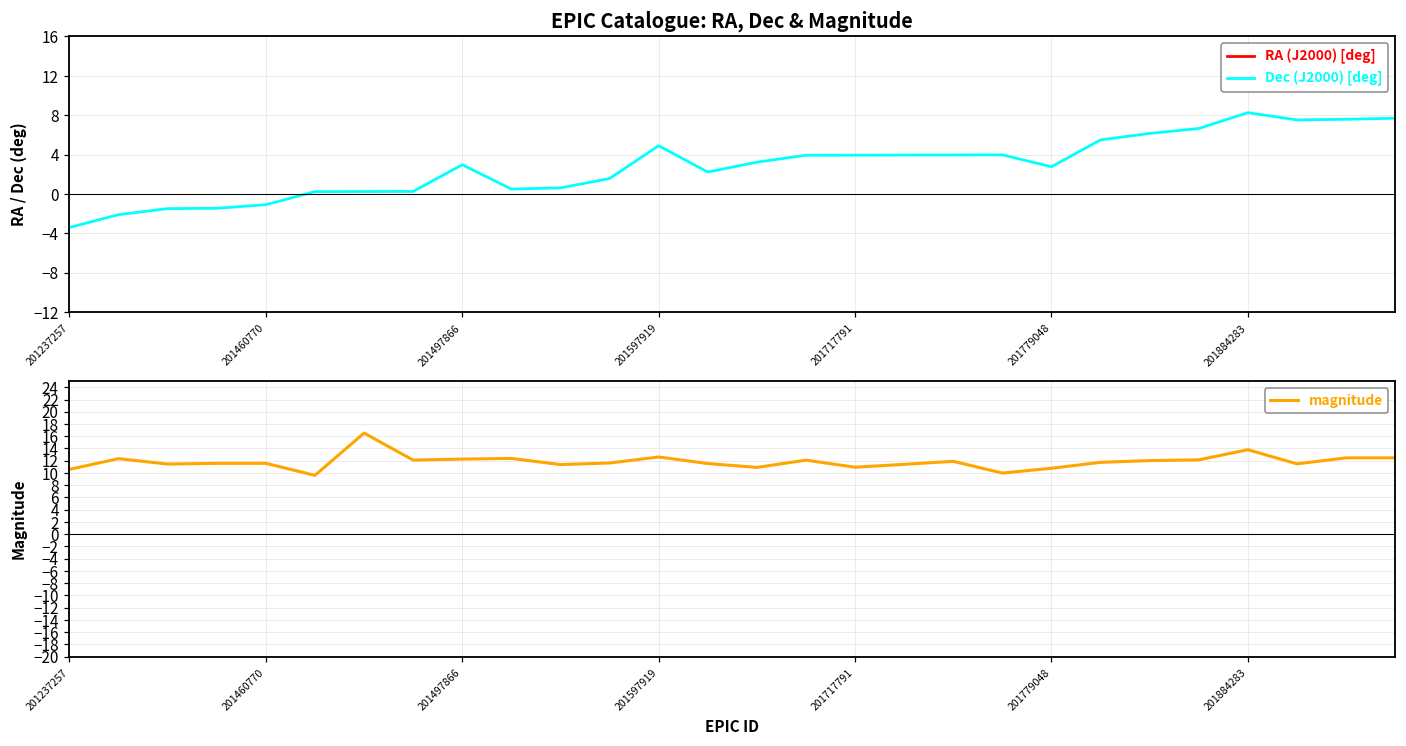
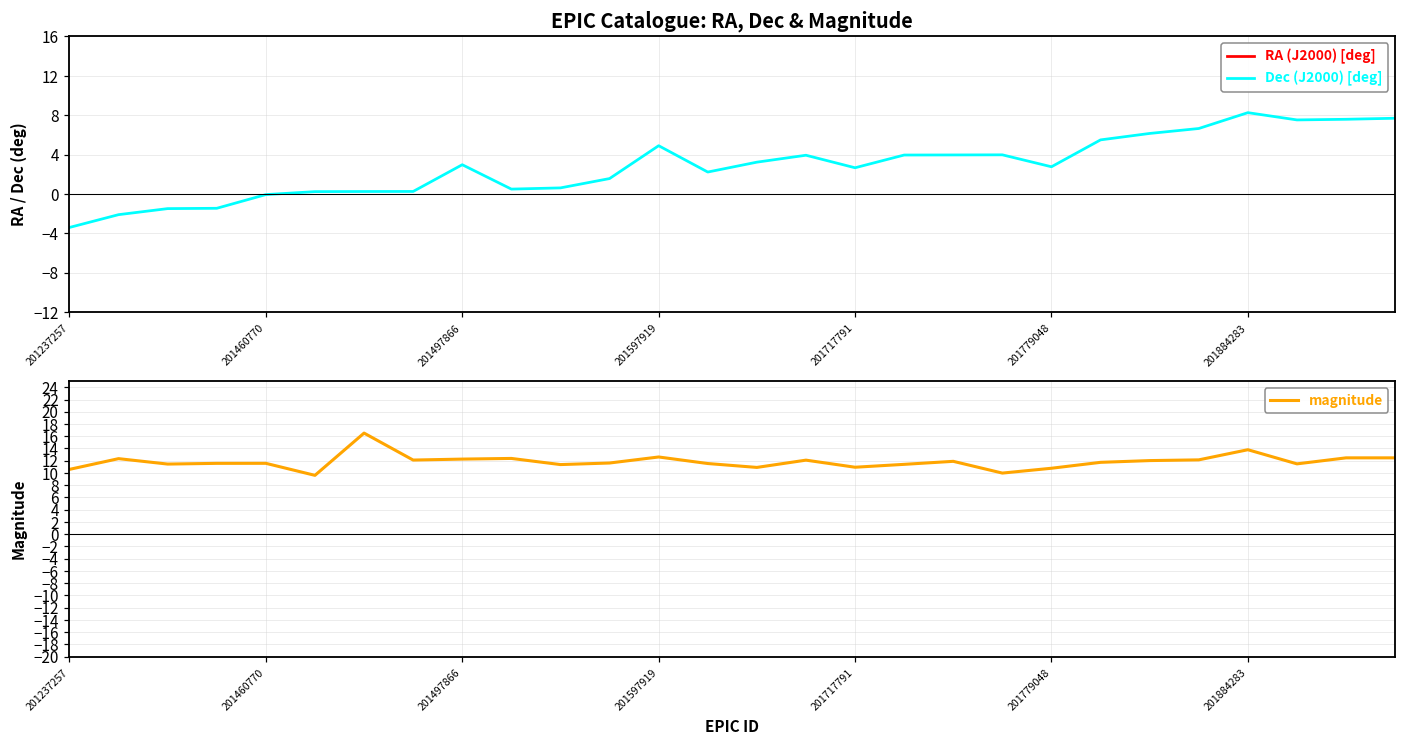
  {
    "EPIC Catalogue: RA, Dec & Magnitude": {
      "Dec (J2000) [deg]": {
        "201237257": -3,
-       "201460770": -1,
+       "201460770": 0,
        "201497866": 3,
        "201597919": 5,
-       "201717791": 4,
+       "201717791": 3,
        "201779048": 3,
        "201884283": 8
      }
    }
  }
